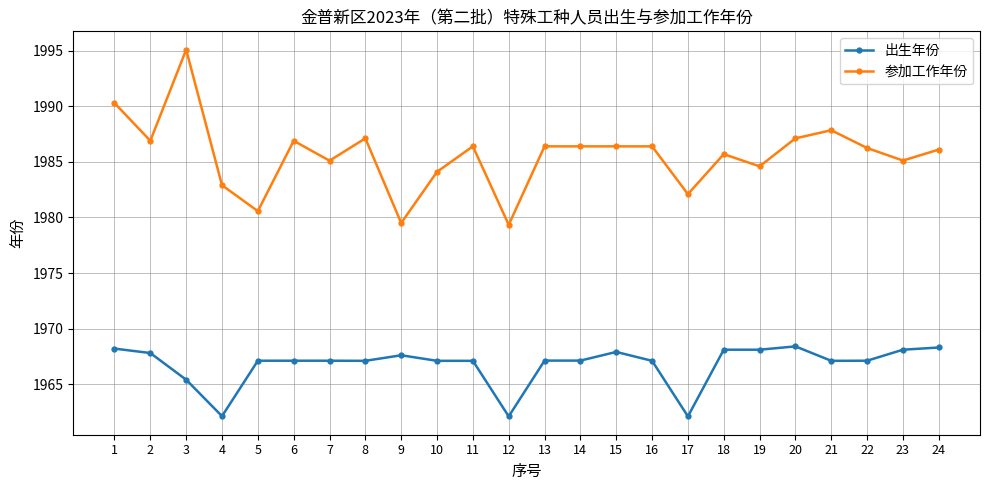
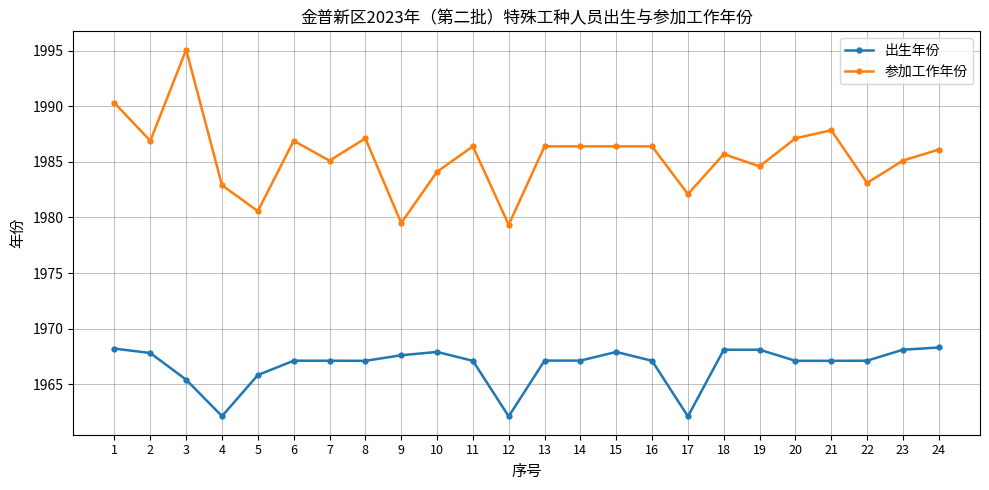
  {
    "出生年份": {
      "1": 1968.2,
      "2": 1967.8,
      "3": 1965.4,
      "4": 1962.1,
-     "5": 1967.1,
+     "5": 1965.8,
      "6": 1967.1,
      "7": 1967.1,
      "8": 1967.1,
      "9": 1967.6,
-     "10": 1967.1,
+     "10": 1967.9,
      "11": 1967.1,
      "12": 1962.1,
      "13": 1967.1,
      "14": 1967.1,
      "15": 1967.9,
      "16": 1967.1,
      "17": 1962.1,
      "18": 1968.1,
      "19": 1968.1,
-     "20": 1968.4,
+     "20": 1967.1,
      "21": 1967.1,
      "22": 1967.1,
      "23": 1968.1,
      "24": 1968.3
    },
    "参加工作年份": {
      "1": 1990.3,
      "2": 1986.9,
      "3": 1995.1,
      "4": 1982.9,
      "5": 1980.6,
      "6": 1986.9,
      "7": 1985.1,
      "8": 1987.1,
      "9": 1979.5,
      "10": 1984.1,
      "11": 1986.4,
      "12": 1979.3,
      "13": 1986.4,
      "14": 1986.4,
      "15": 1986.4,
      "16": 1986.4,
      "17": 1982.1,
      "18": 1985.7,
      "19": 1984.6,
      "20": 1987.1,
      "21": 1987.9,
-     "22": 1986.3,
+     "22": 1983.1,
      "23": 1985.1,
      "24": 1986.1
    }
  }
